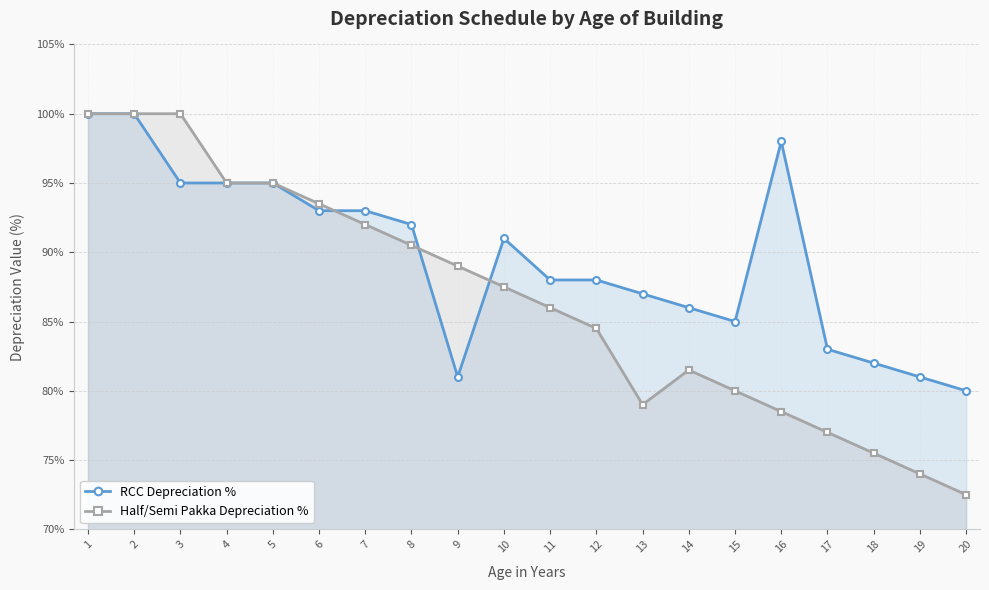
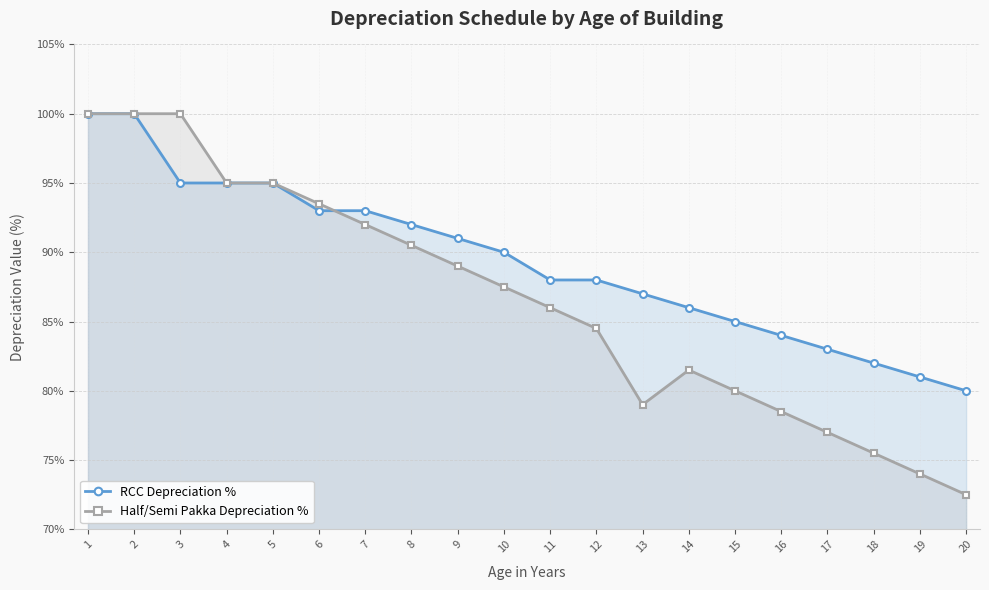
  {
    "RCC Depreciation %": {
      "3": "95%",
      "6": "93%",
      "7": "93%",
      "8": "92%",
-     "9": "81%",
-     "10": "91%",
+     "9": "91%",
+     "10": "90%",
      "11": "88%",
      "12": "88%",
      "13": "87%",
      "14": "86%",
      "15": "85%",
-     "16": "98%",
+     "16": "84%",
      "17": "83%",
      "18": "82%",
      "19": "81%",
      "20": "80%"
    },
    "Half/Semi Pakka Depreciation %": {
      "3": "100%",
      "6": "93.5%",
      "7": "92%",
      "8": "90.5%",
      "9": "89%",
      "10": "87.5%",
      "11": "86%",
      "12": "84.5%",
      "13": "79%",
      "14": "81.5%",
      "15": "80%",
      "16": "78.5%",
      "17": "77%",
      "18": "75.5%",
      "19": "74%",
      "20": "72.5%"
    }
  }
